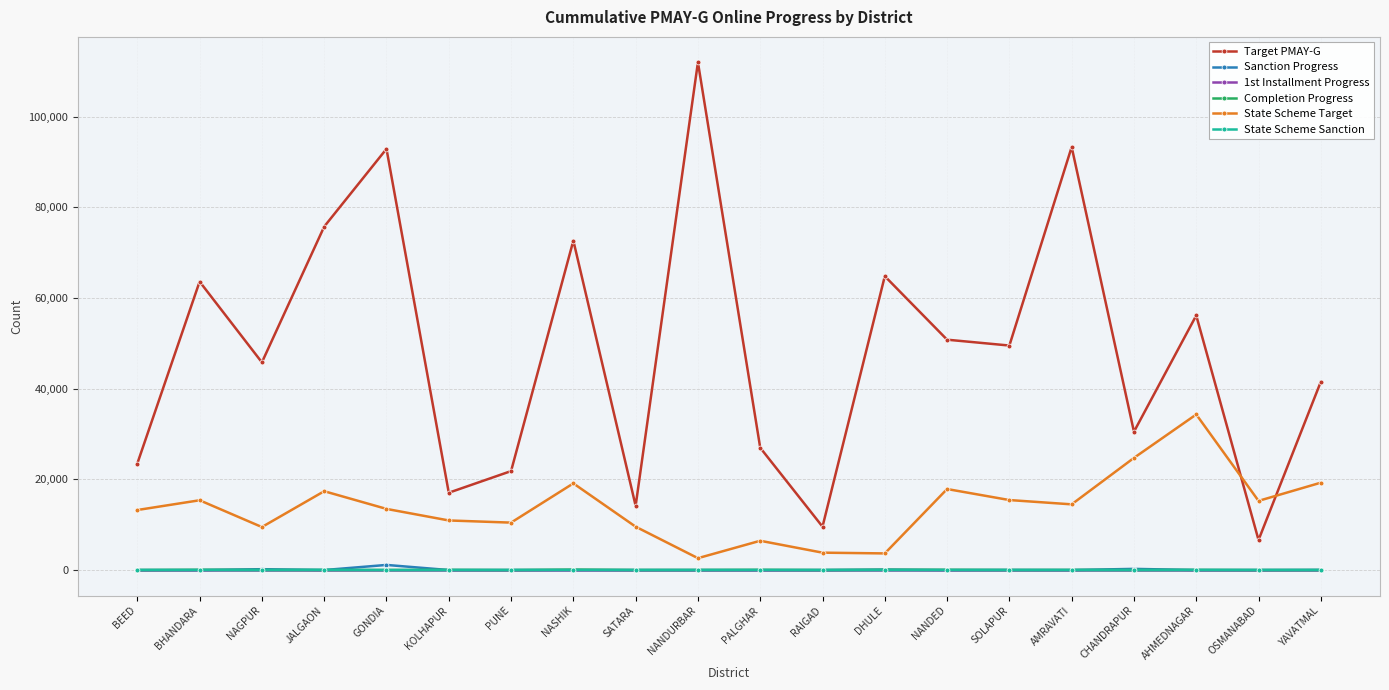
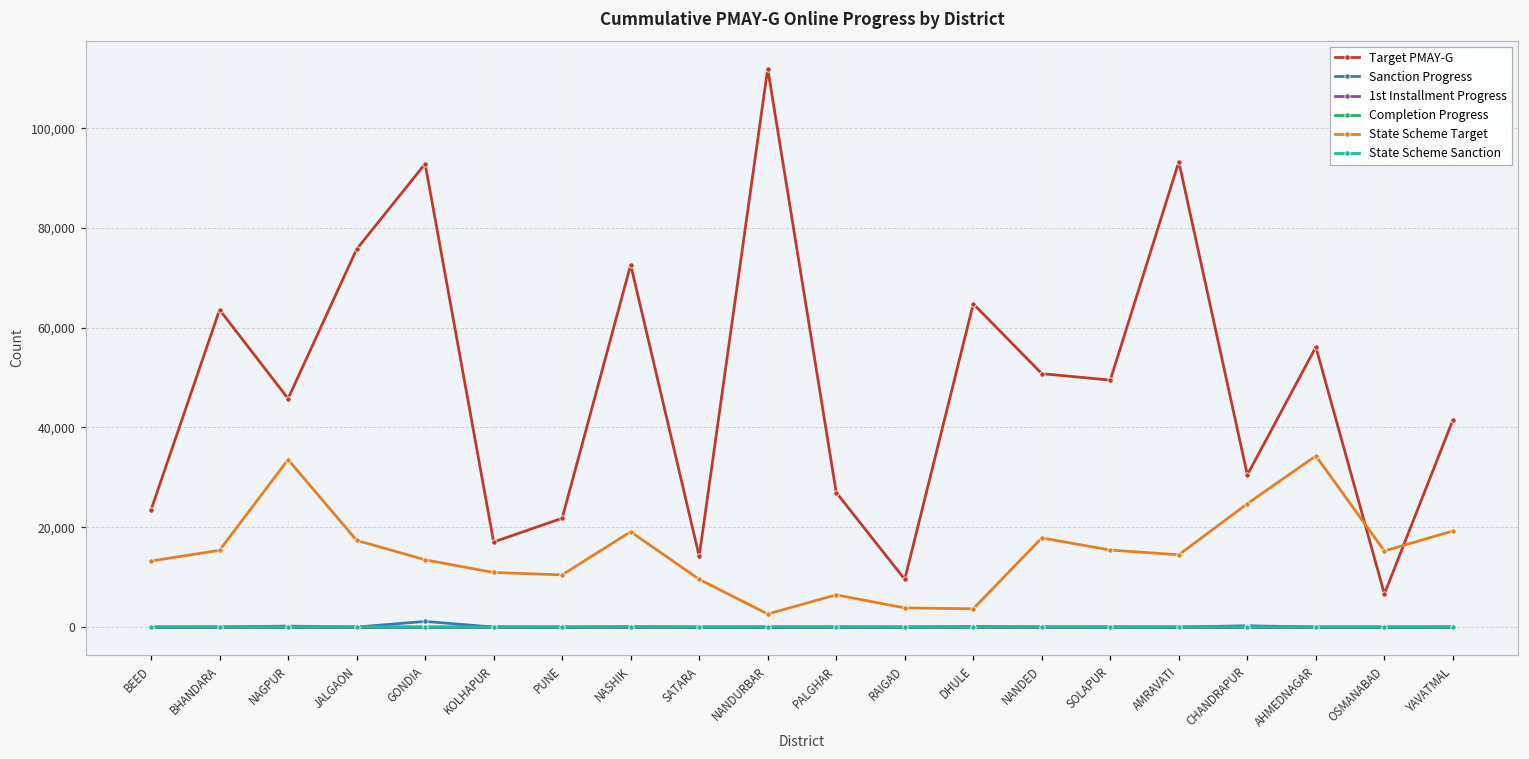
  {
    "Target PMAY-G": {
      "BEED": "23,000",
      "BHANDARA": "64,000",
      "NAGPUR": "46,000",
      "JALGAON": "76,000",
      "GONDIA": "93,000",
      "KOLHAPUR": "17,000",
      "PUNE": "22,000",
      "NASHIK": "73,000",
      "SATARA": "14,000",
      "NANDURBAR": "112,000",
      "PALGHAR": "27,000",
      "RAIGAD": "10,000",
      "DHULE": "65,000",
      "NANDED": "51,000",
      "SOLAPUR": "50,000",
      "AMRAVATI": "93,000",
      "CHANDRAPUR": "30,000",
      "AHMEDNAGAR": "56,000",
      "OSMANABAD": "7,000",
      "YAVATMAL": "42,000"
    },
    "Sanction Progress": {
      "GONDIA": "1,000"
    },
    "State Scheme Sanction": {
      "GONDIA": "0"
    },
    "State Scheme Target": {
      "BEED": "13,000",
      "BHANDARA": "15,000",
-     "NAGPUR": "9,000",
+     "NAGPUR": "34,000",
      "JALGAON": "17,000",
      "GONDIA": "13,000",
      "KOLHAPUR": "11,000",
      "PUNE": "10,000",
      "NASHIK": "19,000",
      "SATARA": "10,000",
      "NANDURBAR": "3,000",
      "PALGHAR": "6,000",
      "RAIGAD": "4,000",
      "DHULE": "4,000",
      "NANDED": "18,000",
      "SOLAPUR": "15,000",
      "AMRAVATI": "14,000",
      "CHANDRAPUR": "25,000",
      "AHMEDNAGAR": "34,000",
      "OSMANABAD": "15,000",
      "YAVATMAL": "19,000"
    }
  }
